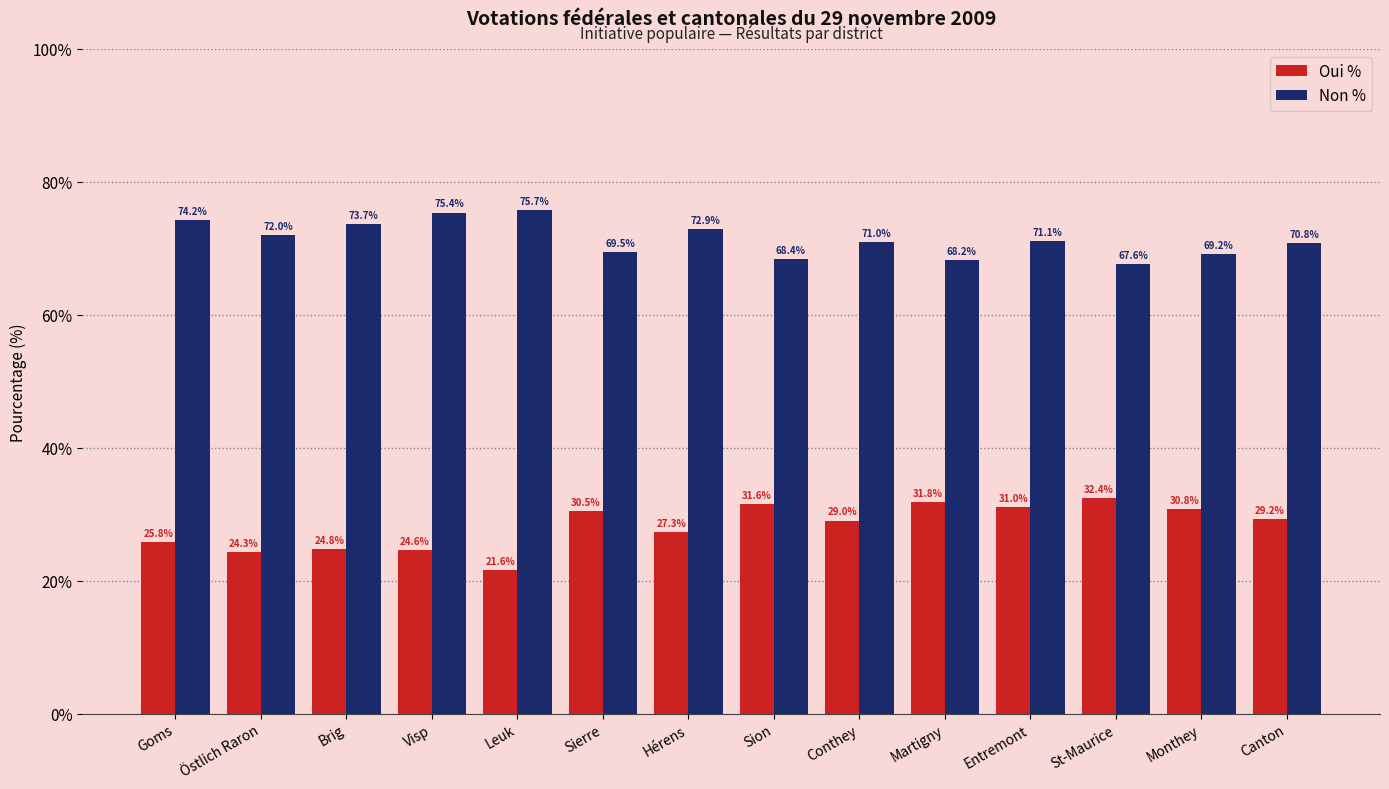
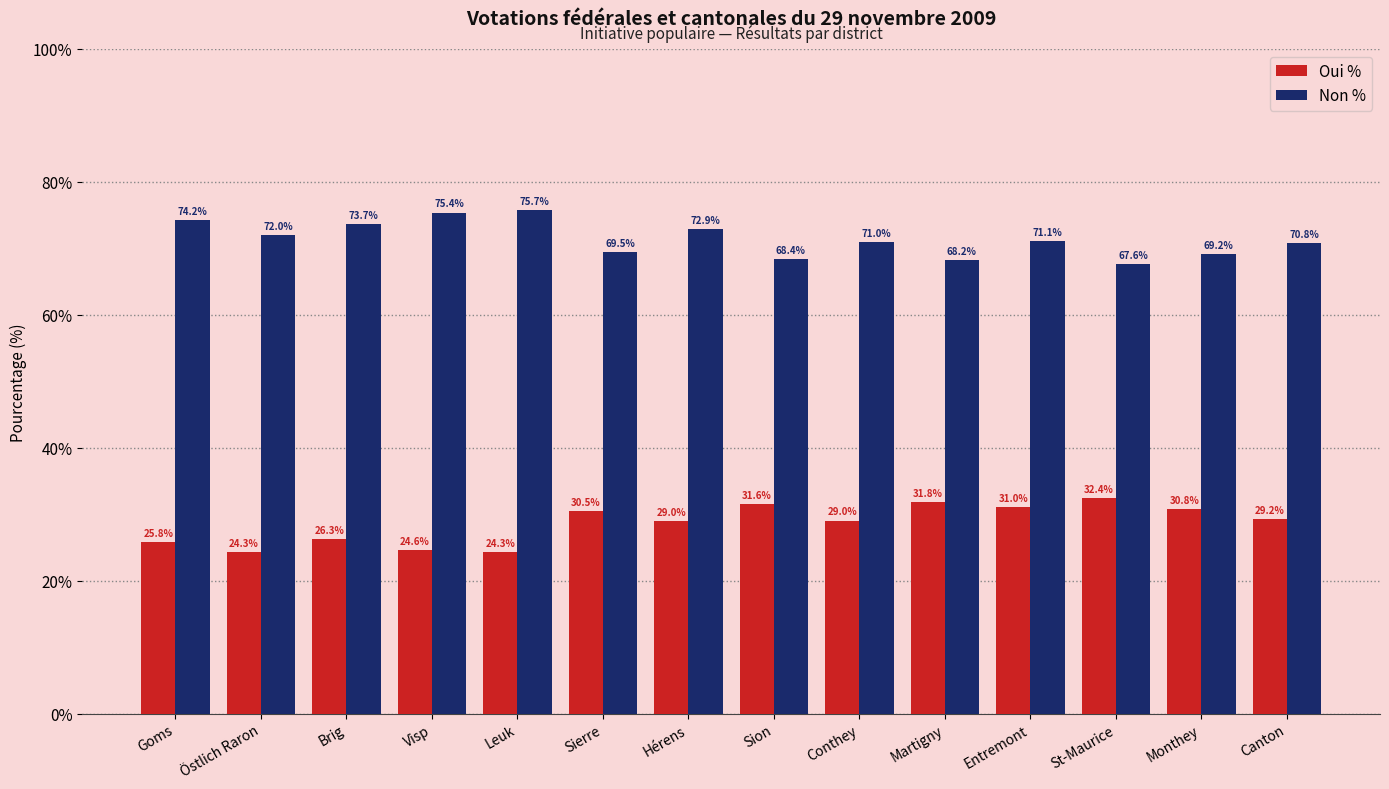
  {
    "Oui %": {
      "Goms": "25.8%",
      "Östlich Raron": "24.3%",
-     "Brig": "24.8%",
+     "Brig": "26.3%",
      "Visp": "24.6%",
-     "Leuk": "21.6%",
+     "Leuk": "24.3%",
      "Sierre": "30.5%",
-     "Hérens": "27.3%",
+     "Hérens": "29.0%",
      "Sion": "31.6%",
      "Conthey": "29.0%",
      "Martigny": "31.8%",
      "Entremont": "31.0%",
      "St-Maurice": "32.4%",
      "Monthey": "30.8%",
      "Canton": "29.2%"
    },
    "Non %": {
      "Goms": "74.2%",
      "Östlich Raron": "72.0%",
      "Brig": "73.7%",
      "Visp": "75.4%",
      "Leuk": "75.7%",
      "Sierre": "69.5%",
      "Hérens": "72.9%",
      "Sion": "68.4%",
      "Conthey": "71.0%",
      "Martigny": "68.2%",
      "Entremont": "71.1%",
      "St-Maurice": "67.6%",
      "Monthey": "69.2%",
      "Canton": "70.8%"
    }
  }
